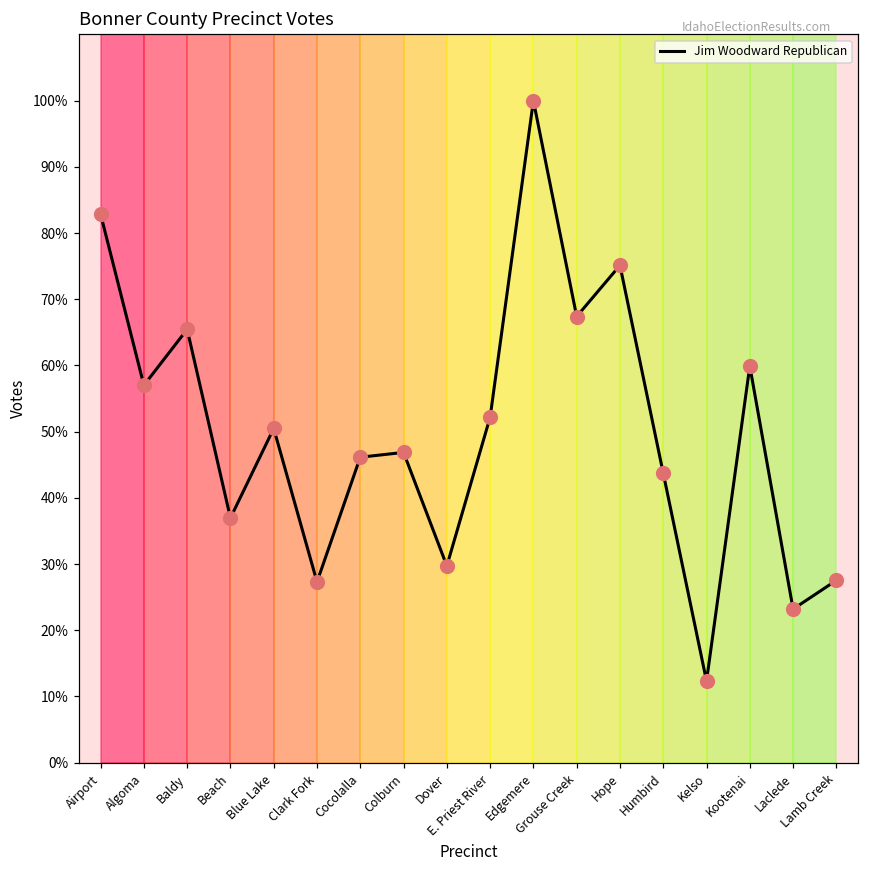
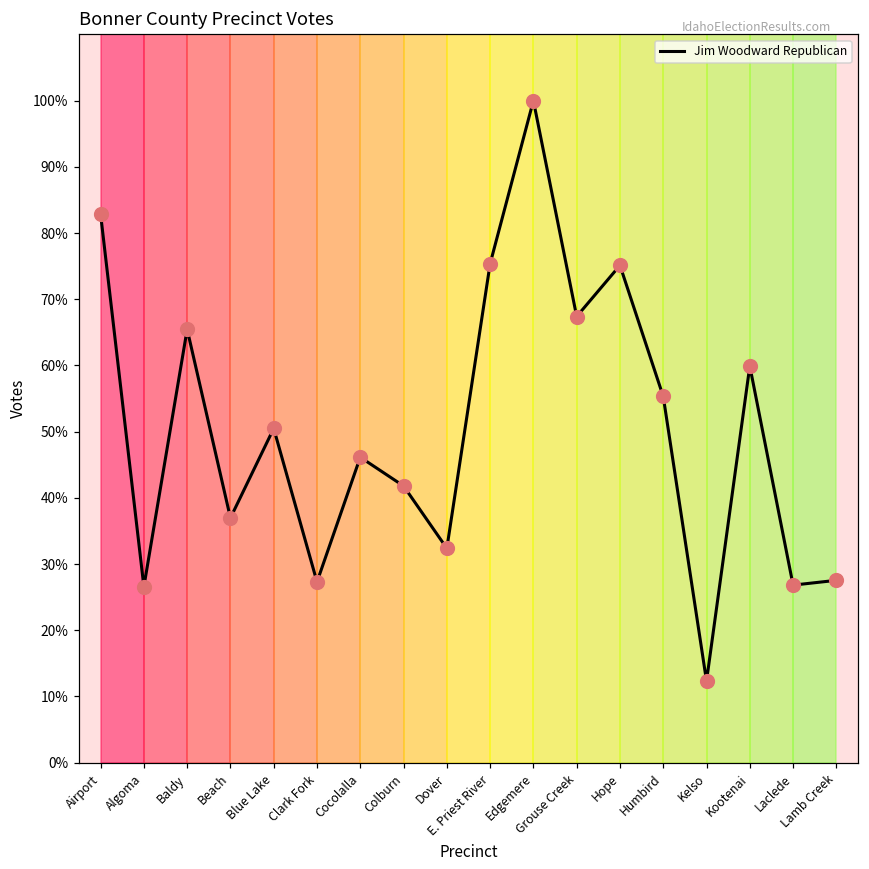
  {
    "Airport": "83%",
-   "Algoma": "57%",
+   "Algoma": "27%",
    "Baldy": "65%",
    "Beach": "37%",
    "Blue Lake": "50%",
    "Clark Fork": "27%",
    "Cocolalla": "46%",
-   "Colburn": "47%",
-   "Dover": "30%",
-   "E. Priest River": "52%",
+   "Colburn": "42%",
+   "Dover": "32%",
+   "E. Priest River": "75%",
    "Edgemere": "100%",
    "Grouse Creek": "67%",
    "Hope": "75%",
-   "Humbird": "44%",
+   "Humbird": "55%",
    "Kelso": "12%",
    "Kootenai": "60%",
-   "Laclede": "23%",
+   "Laclede": "27%",
    "Lamb Creek": "28%"
  }
